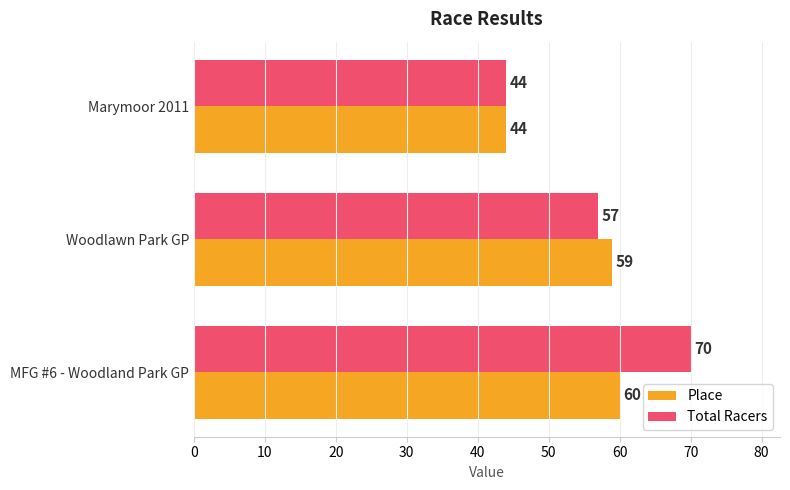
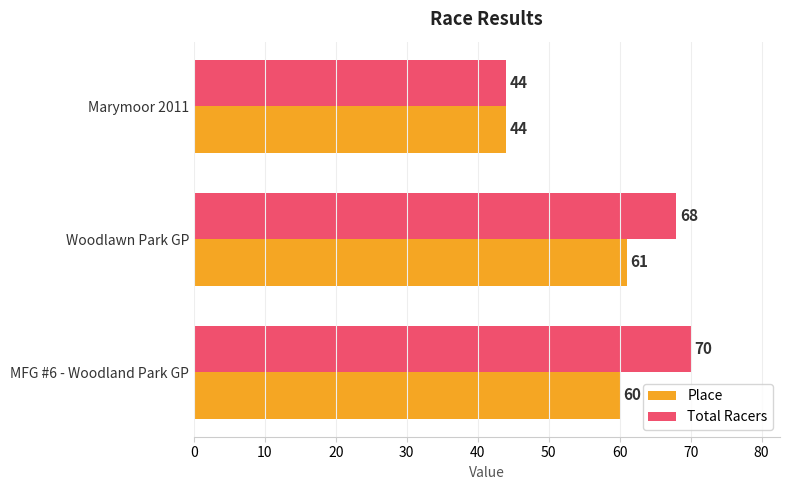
  {
    "Place": {
      "Marymoor 2011": 44,
-     "Woodlawn Park GP": 59,
+     "Woodlawn Park GP": 61,
      "MFG #6 - Woodland Park GP": 60
    },
    "Total Racers": {
      "Marymoor 2011": 44,
-     "Woodlawn Park GP": 57,
+     "Woodlawn Park GP": 68,
      "MFG #6 - Woodland Park GP": 70
    }
  }
